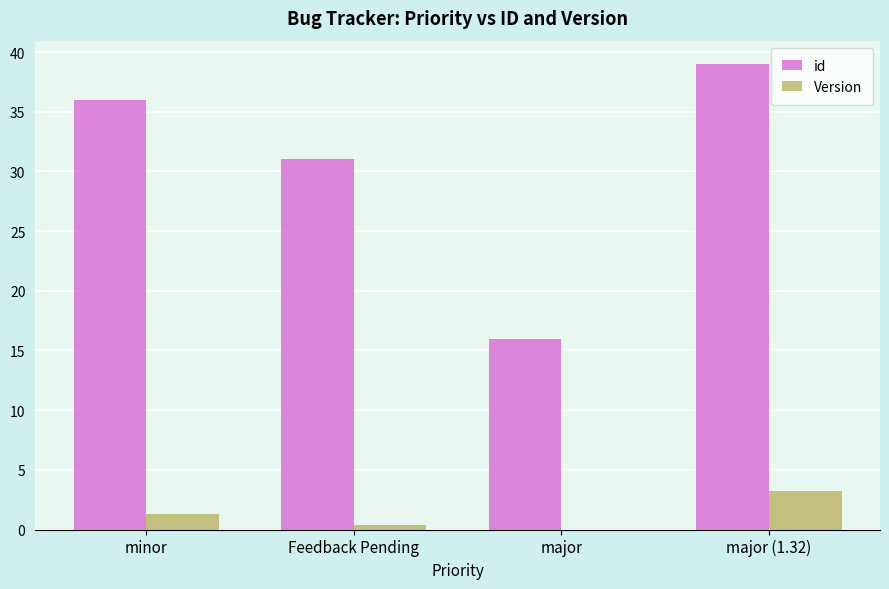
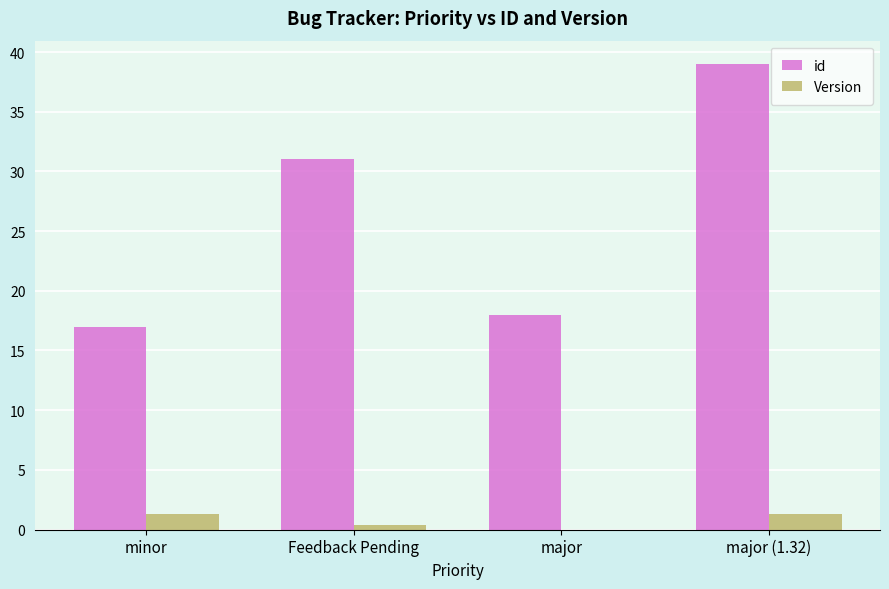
  {
    "id": {
-     "minor": 36,
+     "minor": 17,
      "Feedback Pending": 31,
-     "major": 16,
+     "major": 18,
      "major (1.32)": 39
    },
    "Version": {
      "minor": 1.3,
      "Feedback Pending": 0.4,
      "major": 0.0,
-     "major (1.32)": 3.2
+     "major (1.32)": 1.3
    }
  }
